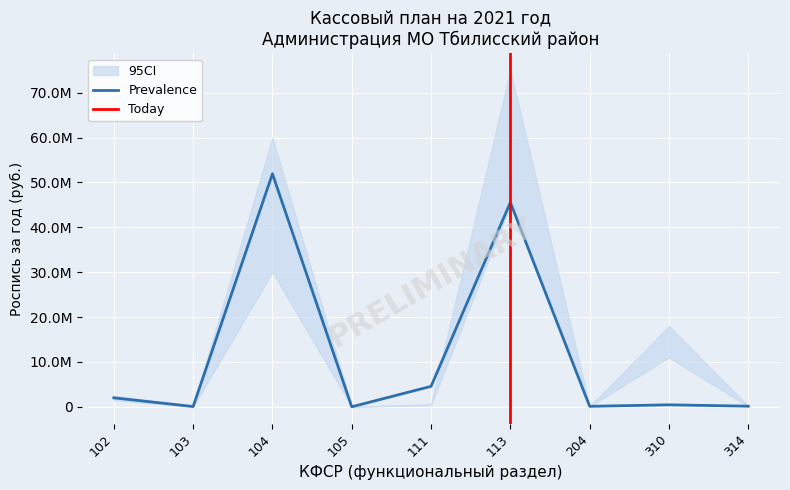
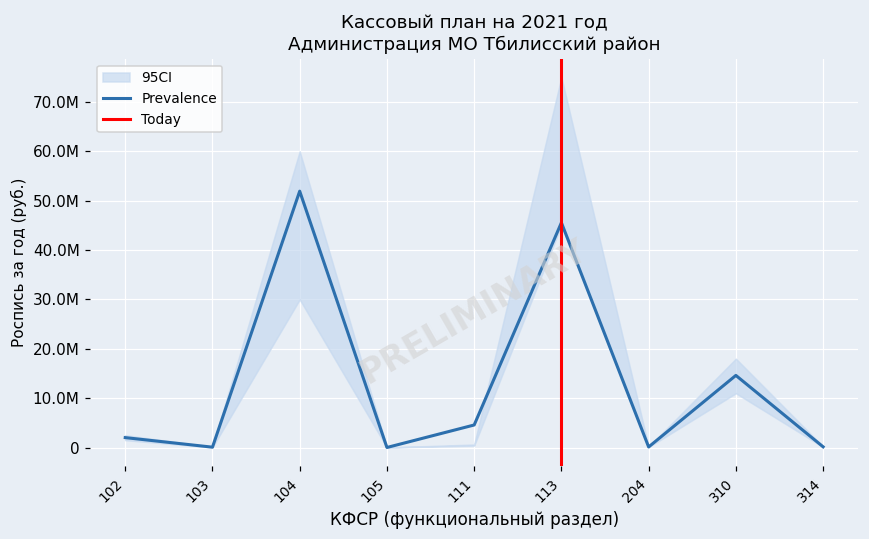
  {
    "Prevalence": {
      "104": 52000000,
      "111": 5000000,
      "113": 46000000,
-     "310": 0
+     "310": 15000000
    }
  }
